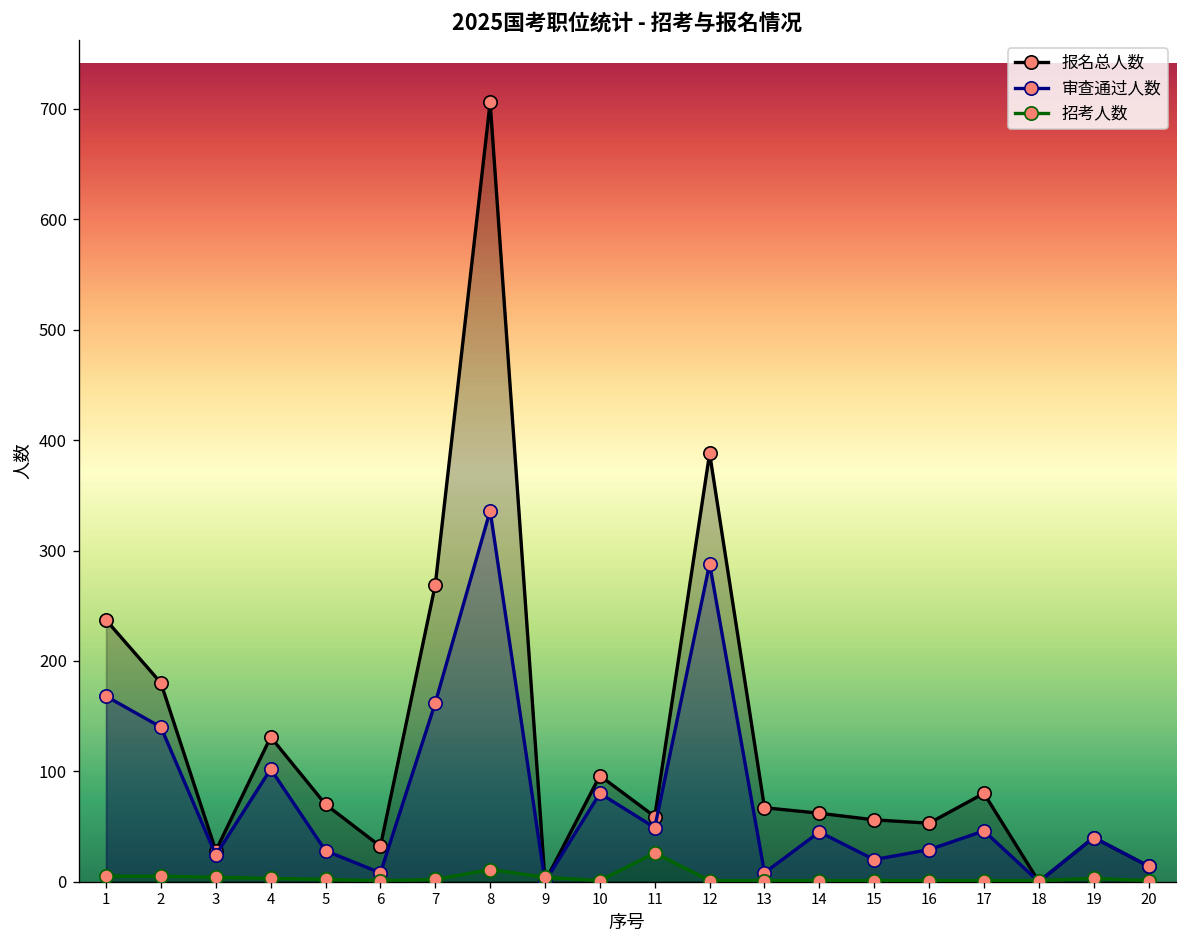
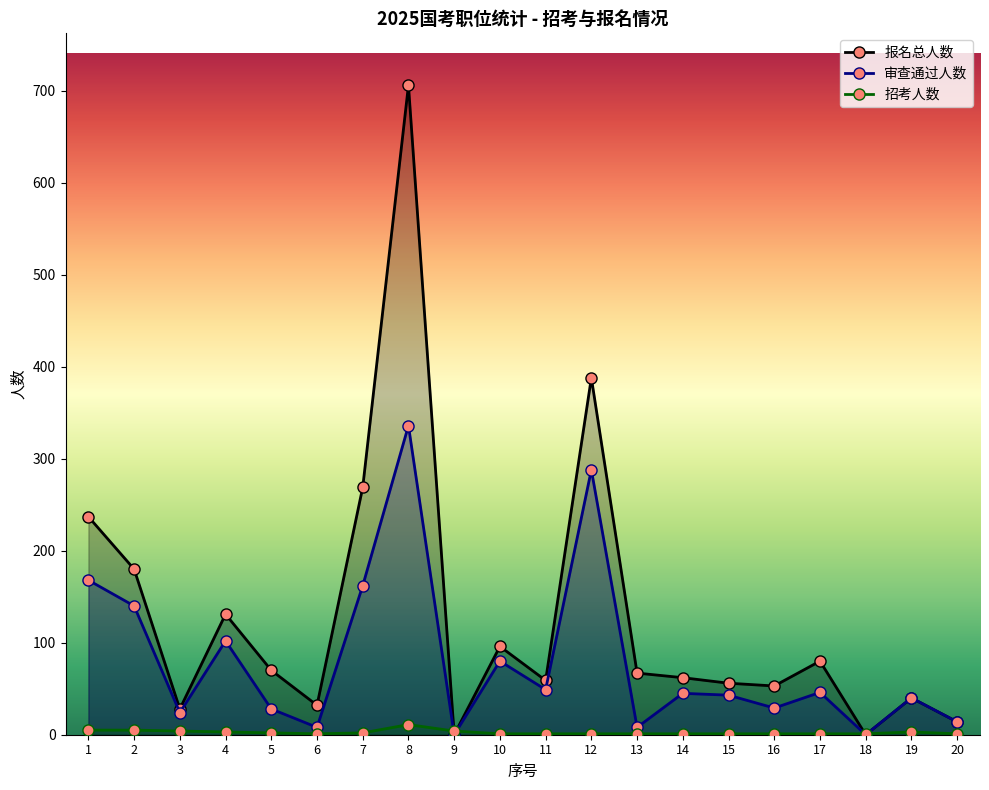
  {
    "报名总人数": {
      "1": 240,
      "2": 180,
      "3": 30,
      "4": 130,
      "5": 70,
      "6": 30,
      "7": 270,
      "8": 710,
      "10": 100,
      "11": 60,
      "12": 390,
      "13": 70,
      "14": 60,
      "15": 60,
      "16": 50,
      "17": 80
    },
    "审查通过人数": {
      "1": 170,
      "2": 140,
      "3": 20,
      "4": 100,
      "5": 30,
      "6": 10,
      "7": 160,
      "8": 340,
      "10": 80,
      "11": 50,
      "12": 290,
      "13": 10,
      "14": 50,
-     "15": 20,
+     "15": 40,
      "16": 30,
      "17": 50
    },
    "招考人数": {
      "1": 10,
      "2": 10,
      "3": 0,
      "4": 0,
      "5": 0,
      "6": 0,
      "7": 0,
      "8": 10,
      "9": 0,
      "10": 0,
-     "11": 30,
+     "11": 0,
      "12": 0,
      "13": 0,
      "14": 0,
      "15": 0,
      "16": 0,
      "17": 0,
      "19": 0,
      "20": 0
    }
  }
